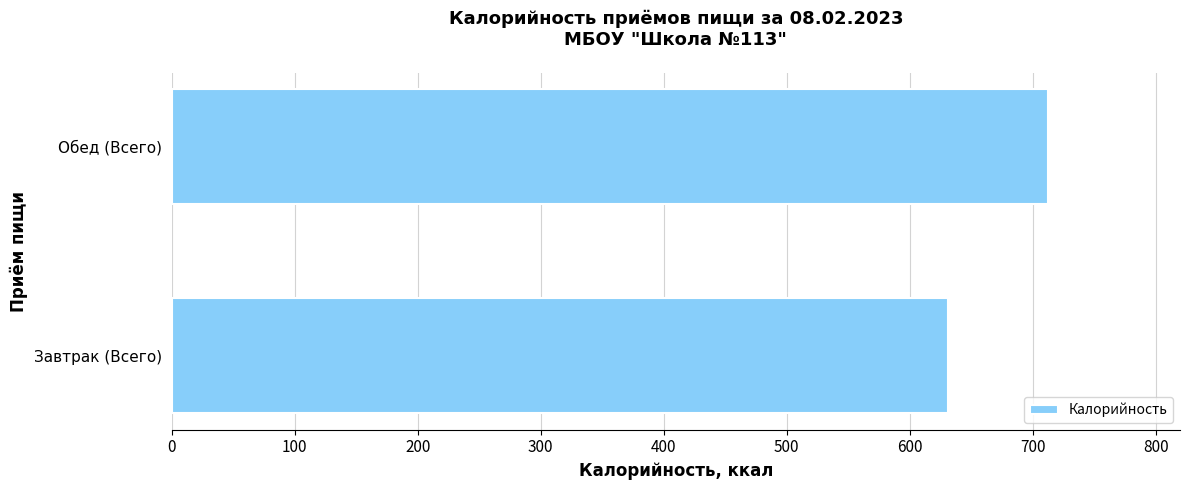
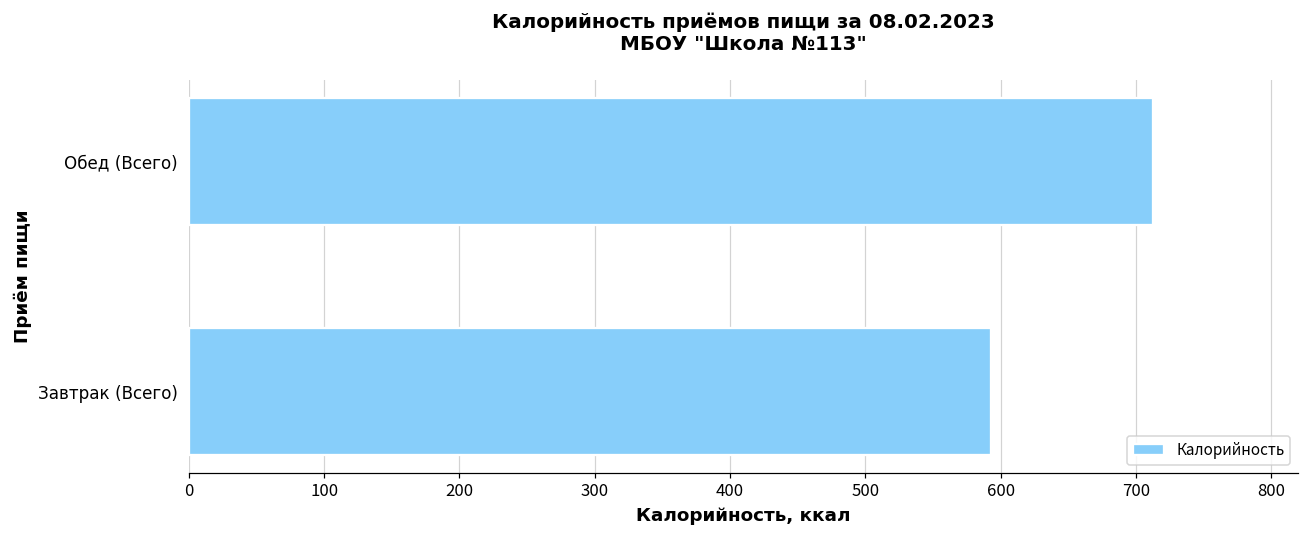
  {
    "Обед (Всего)": 713,
-   "Завтрак (Всего)": 631
+   "Завтрак (Всего)": 593
  }
